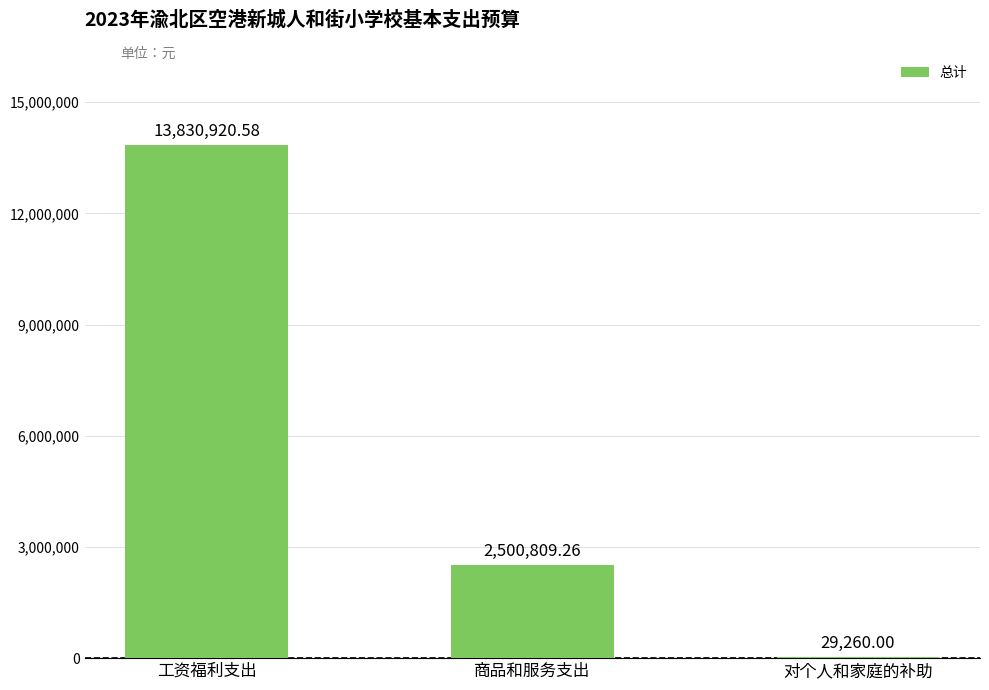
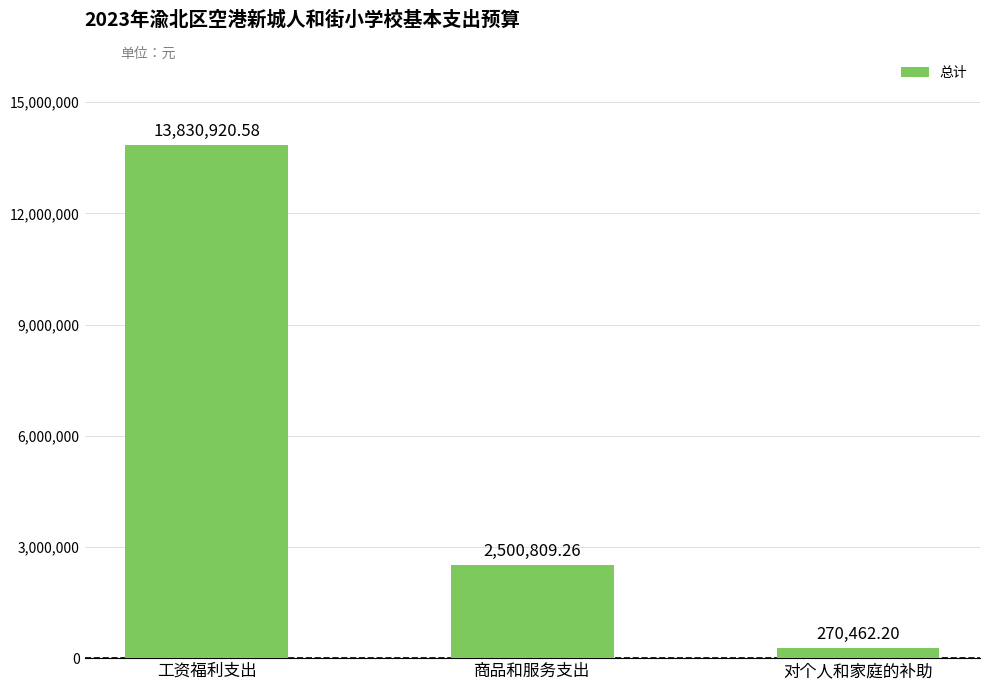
  {
    "工资福利支出": "13,830,920.58",
    "商品和服务支出": "2,500,809.26",
-   "对个人和家庭的补助": "29,260.00"
+   "对个人和家庭的补助": "270,462.20"
  }
